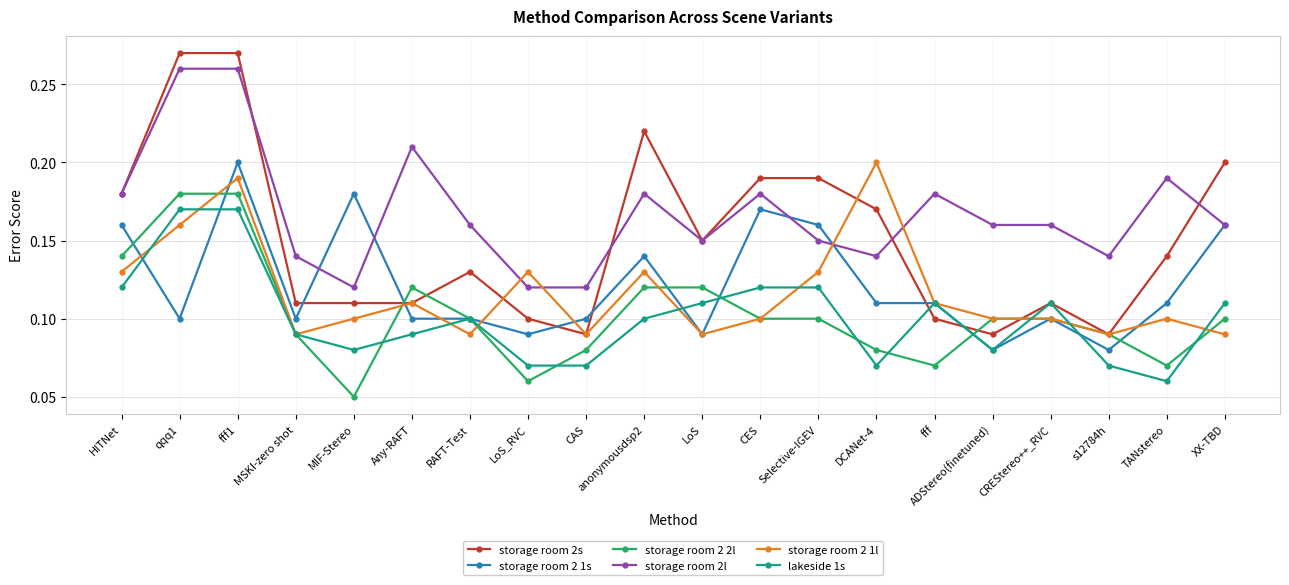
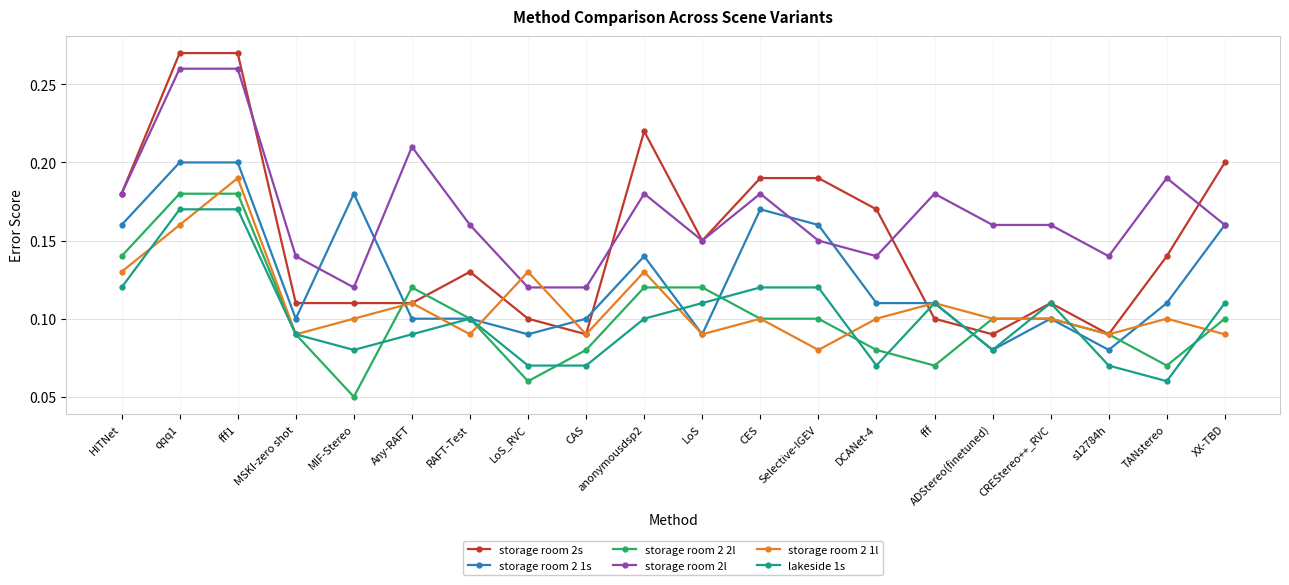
  {
    "storage room 2s": {
      "qqq1": 0.27,
      "fff1": 0.27,
      "MSKI-zero shot": 0.11,
      "MIF-Stereo": 0.11,
      "RAFT-Test": 0.13,
      "LoS_RVC": 0.10,
      "anonymousdsp2": 0.22,
      "CES": 0.19,
      "Selective-IGEV": 0.19,
      "DCANet-4": 0.17,
      "fff": 0.10,
      "ADStereo(finetuned)": 0.09,
      "TANstereo": 0.14,
      "XX-TBD": 0.20
    },
    "storage room 2 1s": {
      "HITNet": 0.160,
-     "qqq1": 0.1,
+     "qqq1": 0.2,
      "fff1": 0.2,
      "MSKI-zero shot": 0.1,
      "MIF-Stereo": 0.180,
      "Any-RAFT": 0.1,
      "LoS_RVC": 0.090,
      "CAS": 0.1,
      "anonymousdsp2": 0.140,
      "CES": 0.170,
      "Selective-IGEV": 0.160,
      "DCANet-4": 0.110,
      "s12784h": 0.080,
      "TANstereo": 0.110
    },
    "storage room 2l": {
      "qqq1": 0.26,
      "fff1": 0.26,
      "MSKI-zero shot": 0.14,
      "MIF-Stereo": 0.12,
      "Any-RAFT": 0.21,
      "RAFT-Test": 0.16,
      "LoS_RVC": 0.12,
      "CAS": 0.12,
      "anonymousdsp2": 0.18,
      "CES": 0.18,
      "Selective-IGEV": 0.15,
      "DCANet-4": 0.14,
      "fff": 0.18,
      "ADStereo(finetuned)": 0.16,
      "CREStereo++_RVC": 0.16,
      "s12784h": 0.14,
      "TANstereo": 0.19
    },
    "storage room 2 1l": {
      "HITNet": 0.13,
      "qqq1": 0.16,
      "fff1": 0.19,
      "MIF-Stereo": 0.10,
      "RAFT-Test": 0.09,
      "LoS_RVC": 0.13,
      "anonymousdsp2": 0.13,
-     "Selective-IGEV": 0.13,
-     "DCANet-4": 0.2,
+     "Selective-IGEV": 0.08,
+     "DCANet-4": 0.1,
      "TANstereo": 0.10,
      "XX-TBD": 0.09
    }
  }
